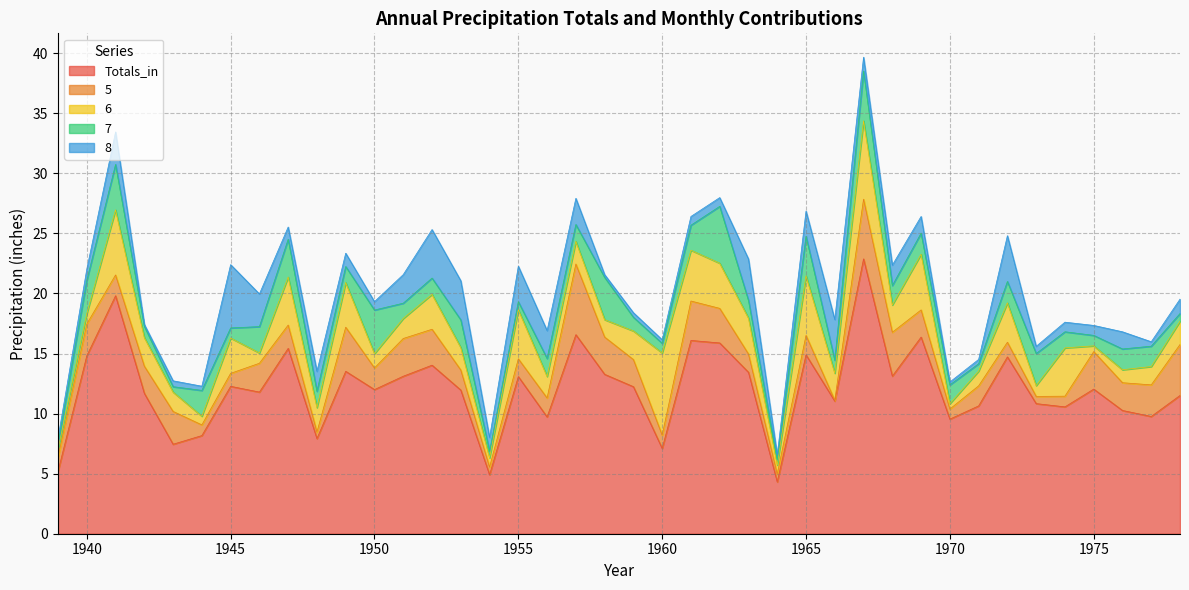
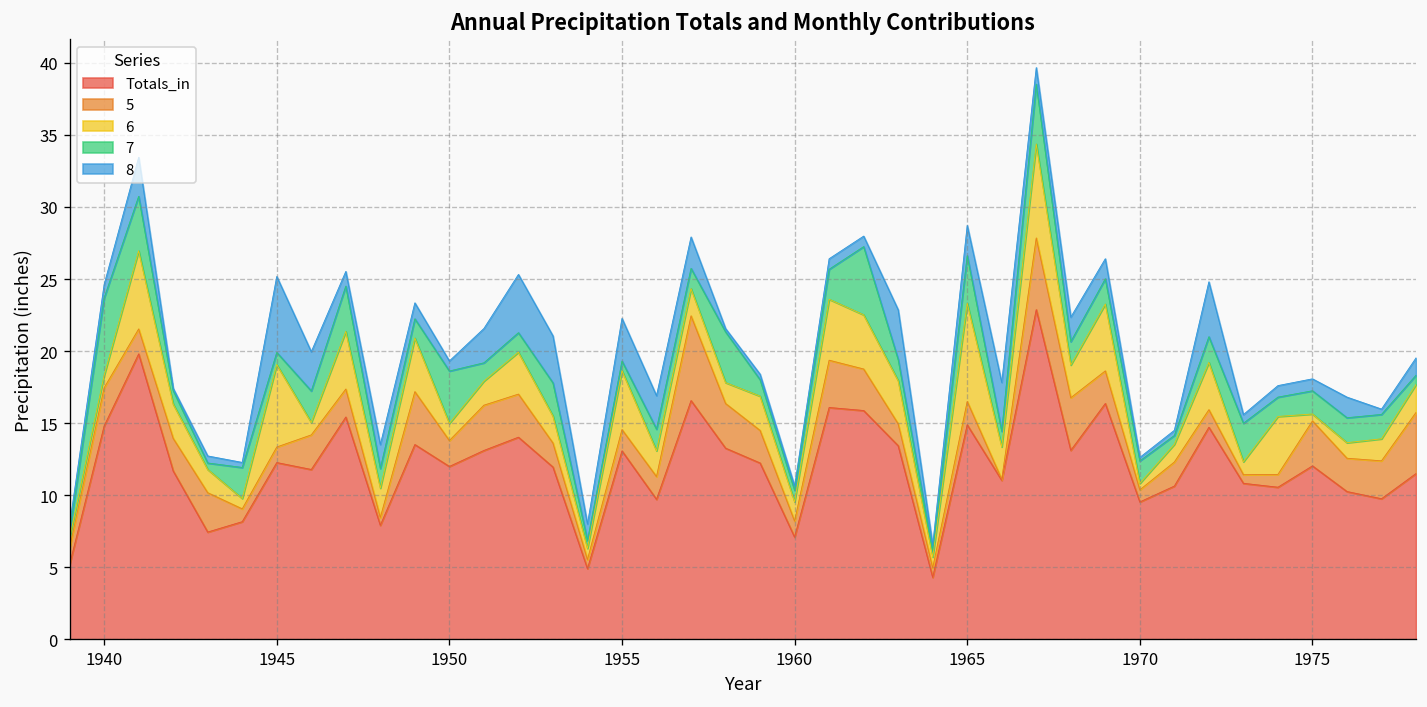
  {
    "6": {
      "1940": 0.9,
-     "1945": 2.9,
+     "1945": 5.7,
      "1950": 1.2,
      "1955": 4.1,
-     "1960": 6.8,
-     "1965": 5.0,
+     "1960": 1.3,
+     "1965": 6.8,
      "1970": 0.4,
      "1975": 0.5
    },
    "7": {
-     "1940": 2.8,
+     "1940": 5.4,
      "1945": 0.8,
      "1950": 3.6,
      "1955": 0.7,
      "1960": 0.8,
      "1965": 3.3,
      "1970": 1.6,
-     "1975": 0.9
+     "1975": 1.6
    },
    "8": {
      "1940": 0.9,
      "1945": 5.3,
      "1950": 0.7,
      "1955": 3.0,
      "1960": 0.3,
      "1965": 2.1,
      "1970": 0.2,
      "1975": 0.8
    }
  }
